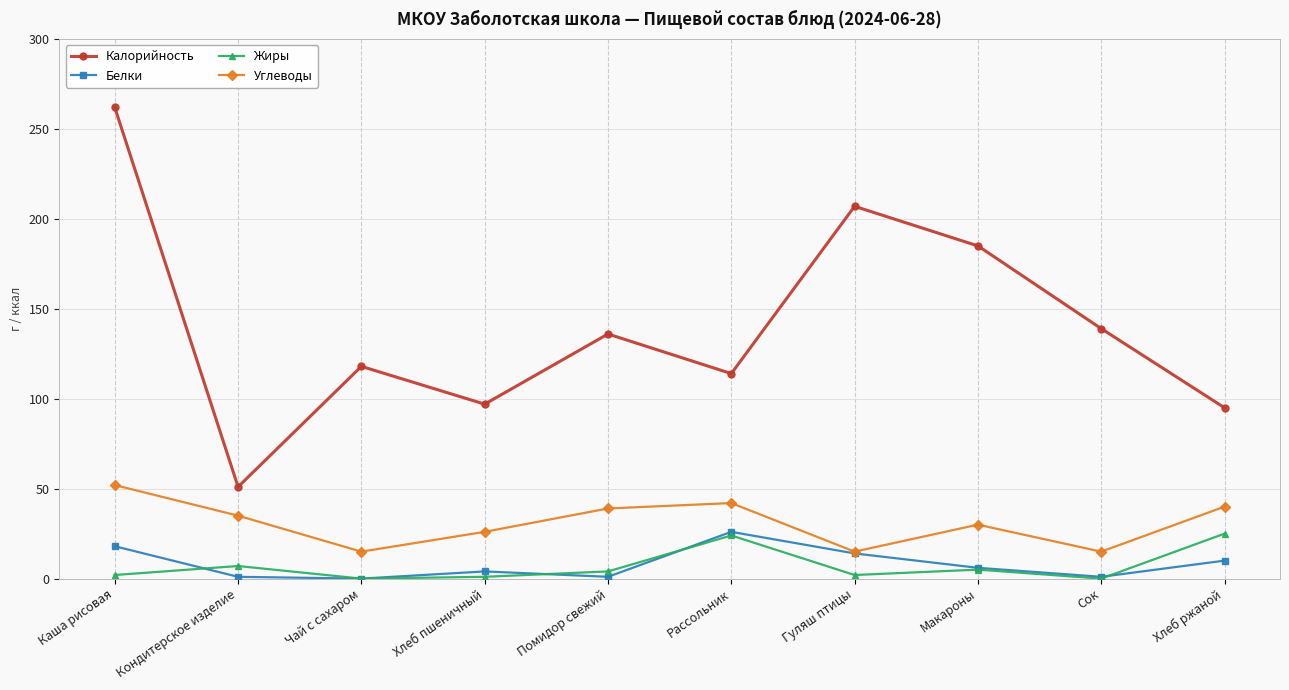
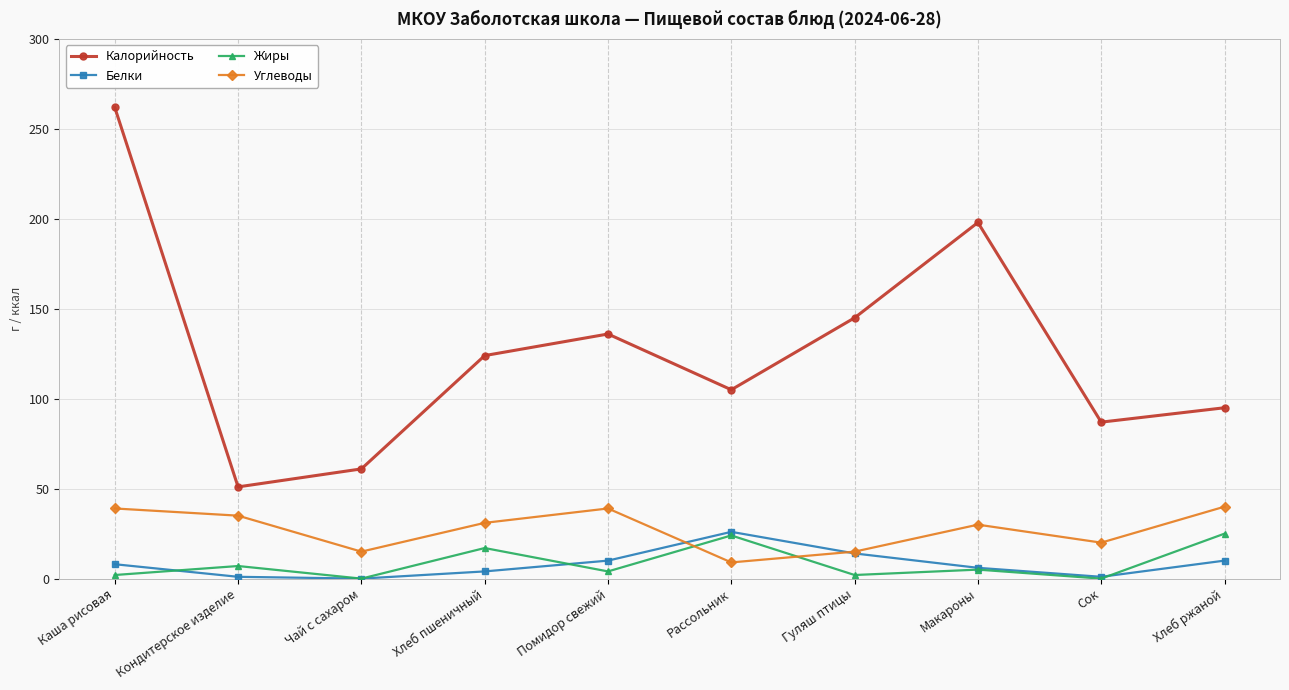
  {
    "Калорийность": {
      "Каша рисовая": 262,
      "Кондитерское изделие": 51,
-     "Чай с сахаром": 118,
-     "Хлеб пшеничный": 97,
+     "Чай с сахаром": 61,
+     "Хлеб пшеничный": 124,
      "Помидор свежий": 136,
-     "Рассольник": 114,
-     "Гуляш птицы": 207,
-     "Макароны": 185,
-     "Сок": 139,
+     "Рассольник": 105,
+     "Гуляш птицы": 145,
+     "Макароны": 198,
+     "Сок": 87,
      "Хлеб ржаной": 95
    },
    "Белки": {
-     "Каша рисовая": 18,
+     "Каша рисовая": 8,
      "Кондитерское изделие": 1,
      "Хлеб пшеничный": 4,
-     "Помидор свежий": 1,
+     "Помидор свежий": 10,
      "Рассольник": 26,
      "Хлеб ржаной": 10
    },
    "Жиры": {
      "Каша рисовая": 2,
      "Кондитерское изделие": 7,
-     "Хлеб пшеничный": 1,
+     "Хлеб пшеничный": 17,
      "Помидор свежий": 4,
      "Рассольник": 24,
      "Гуляш птицы": 2,
      "Хлеб ржаной": 25
    },
    "Углеводы": {
-     "Каша рисовая": 52,
+     "Каша рисовая": 39,
      "Кондитерское изделие": 35,
      "Чай с сахаром": 15,
-     "Хлеб пшеничный": 26,
+     "Хлеб пшеничный": 31,
      "Помидор свежий": 39,
-     "Рассольник": 42,
+     "Рассольник": 9,
      "Макароны": 30,
-     "Сок": 15,
+     "Сок": 20,
      "Хлеб ржаной": 40
    }
  }
